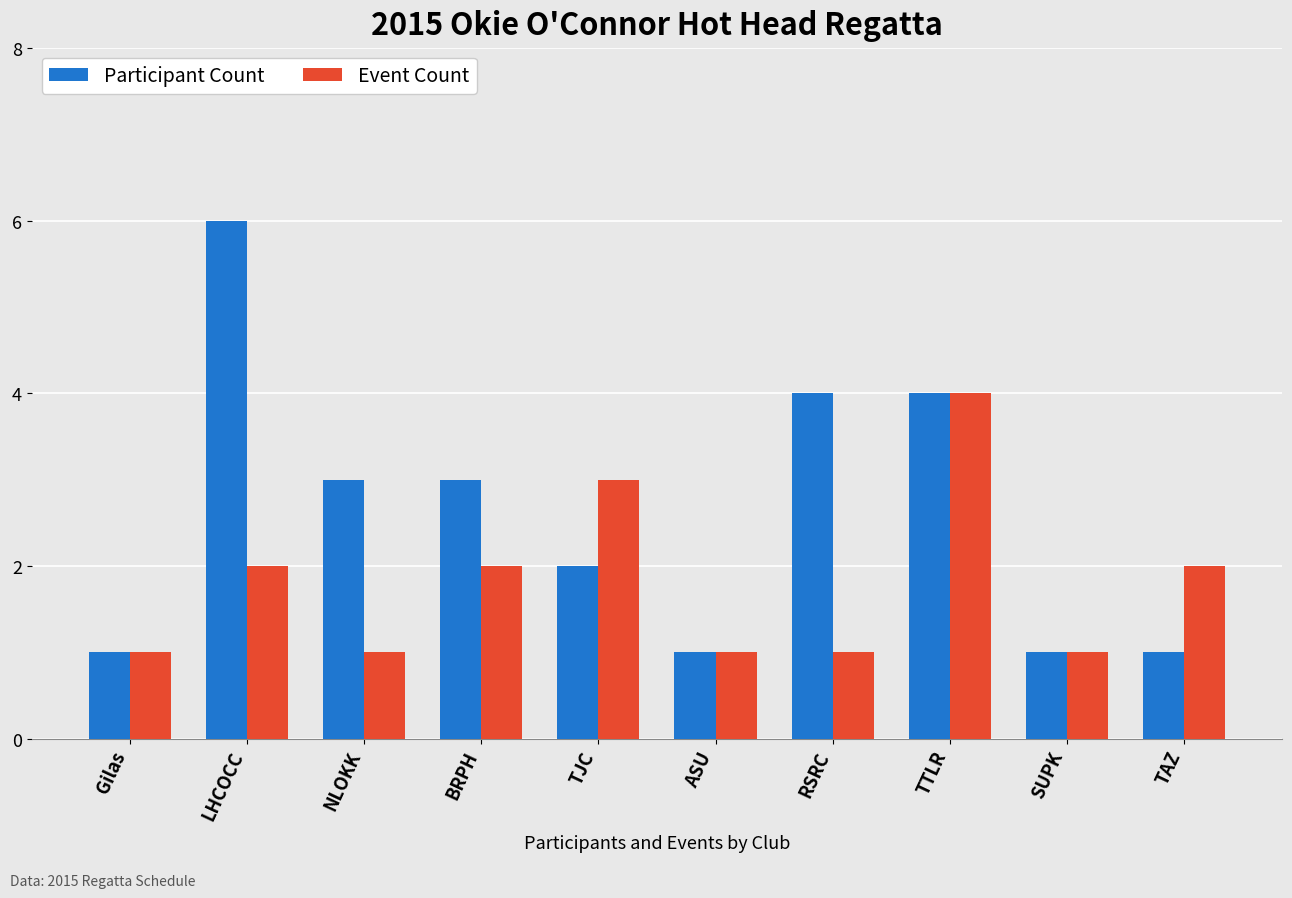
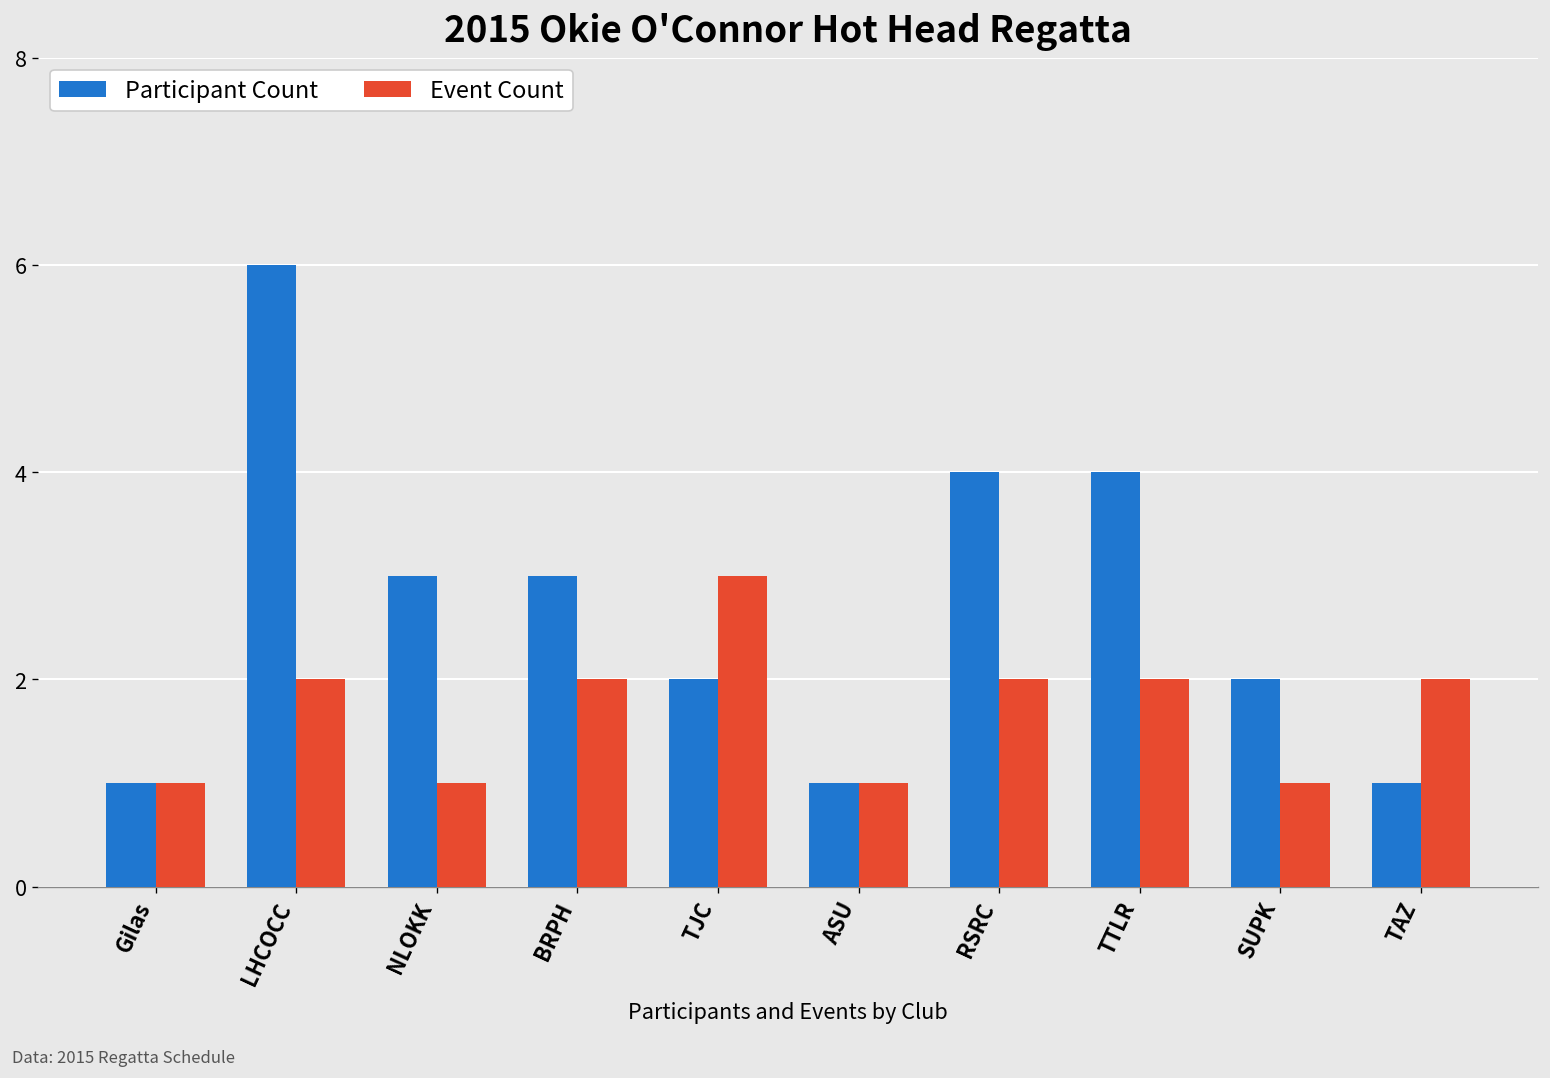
  {
    "Participant Count": {
      "Gilas": 1,
      "LHCOCC": 6,
      "NLOKK": 3,
      "BRPH": 3,
      "TJC": 2,
      "ASU": 1,
      "RSRC": 4,
      "TTLR": 4,
-     "SUPK": 1,
+     "SUPK": 2,
      "TAZ": 1
    },
    "Event Count": {
      "Gilas": 1,
      "LHCOCC": 2,
      "NLOKK": 1,
      "BRPH": 2,
      "TJC": 3,
      "ASU": 1,
-     "RSRC": 1,
-     "TTLR": 4,
+     "RSRC": 2,
+     "TTLR": 2,
      "SUPK": 1,
      "TAZ": 2
    }
  }
